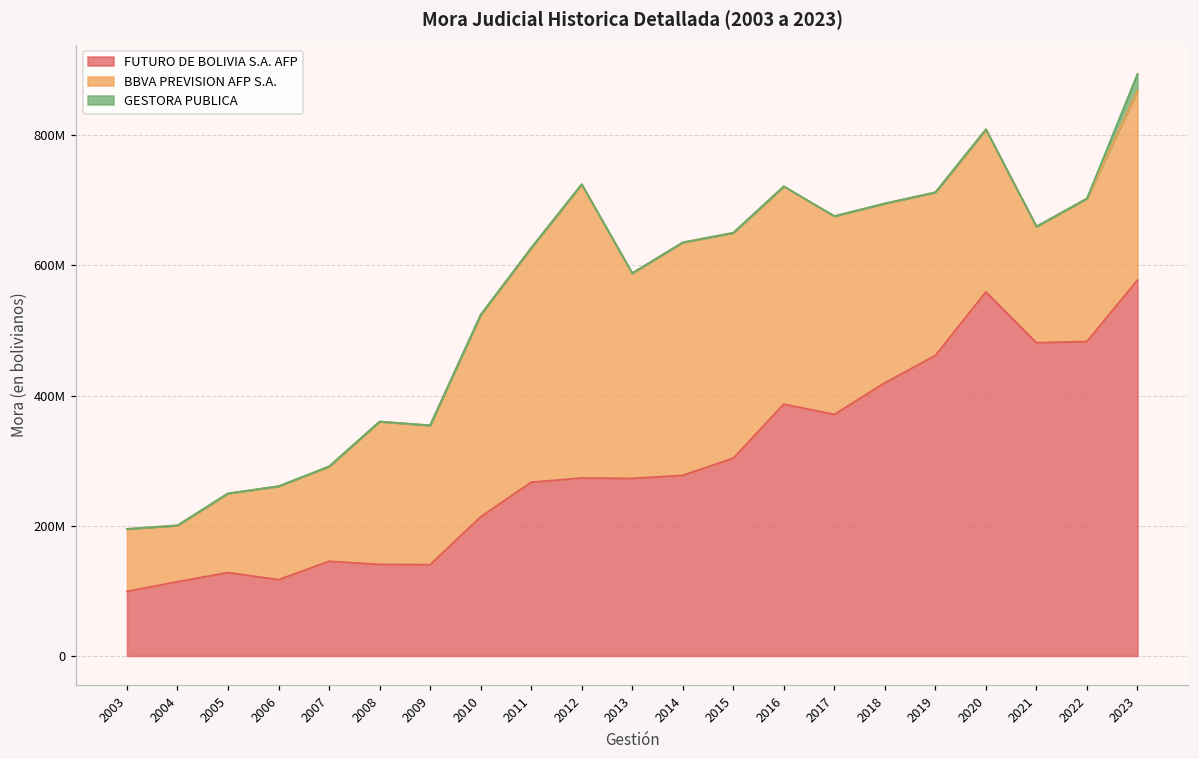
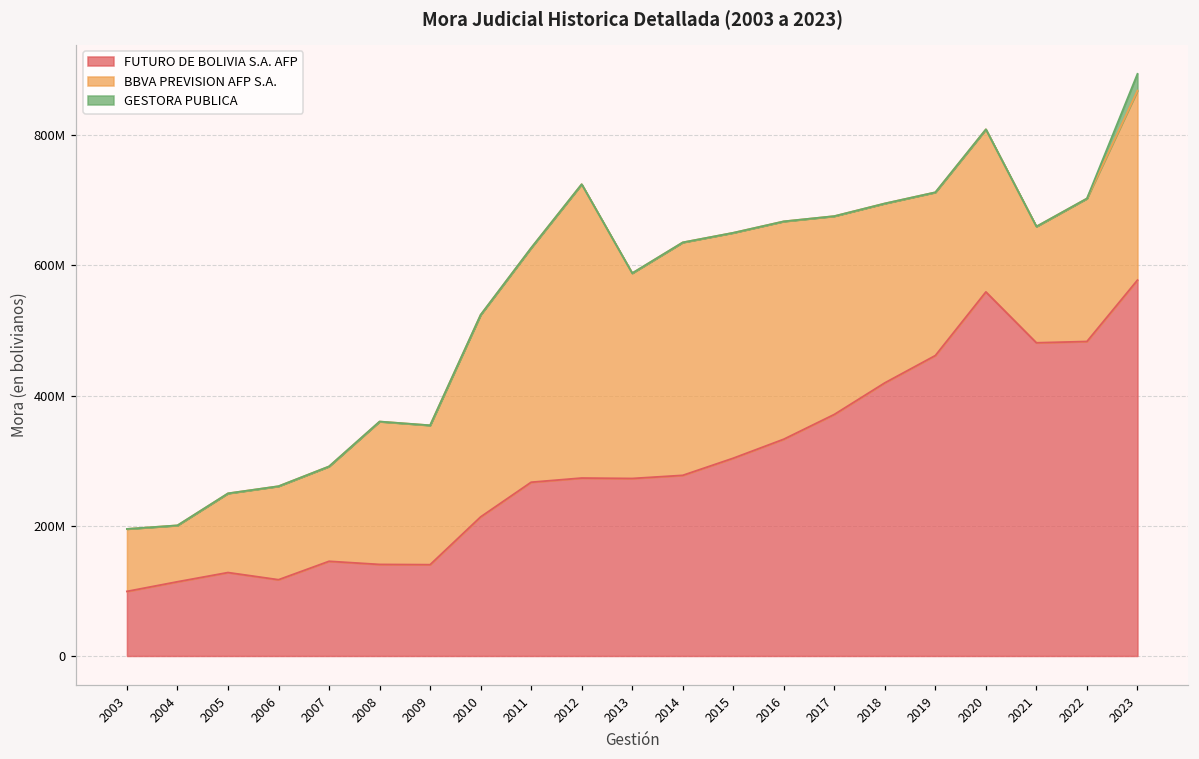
  {
    "FUTURO DE BOLIVIA S.A. AFP": {
      "2003": 100000000,
      "2004": 110000000,
      "2005": 130000000,
      "2006": 120000000,
      "2007": 150000000,
      "2008": 140000000,
      "2009": 140000000,
      "2010": 210000000,
      "2011": 270000000,
      "2012": 270000000,
      "2013": 270000000,
      "2014": 280000000,
      "2015": 300000000,
-     "2016": 390000000,
+     "2016": 330000000,
      "2017": 370000000,
      "2018": 420000000,
      "2019": 460000000,
      "2020": 560000000,
      "2021": 480000000,
      "2022": 480000000,
      "2023": 580000000
    },
    "BBVA PREVISION AFP S.A.": {
      "2023": 290000000
    },
    "GESTORA PUBLICA": {
      "2023": 30000000
    }
  }
